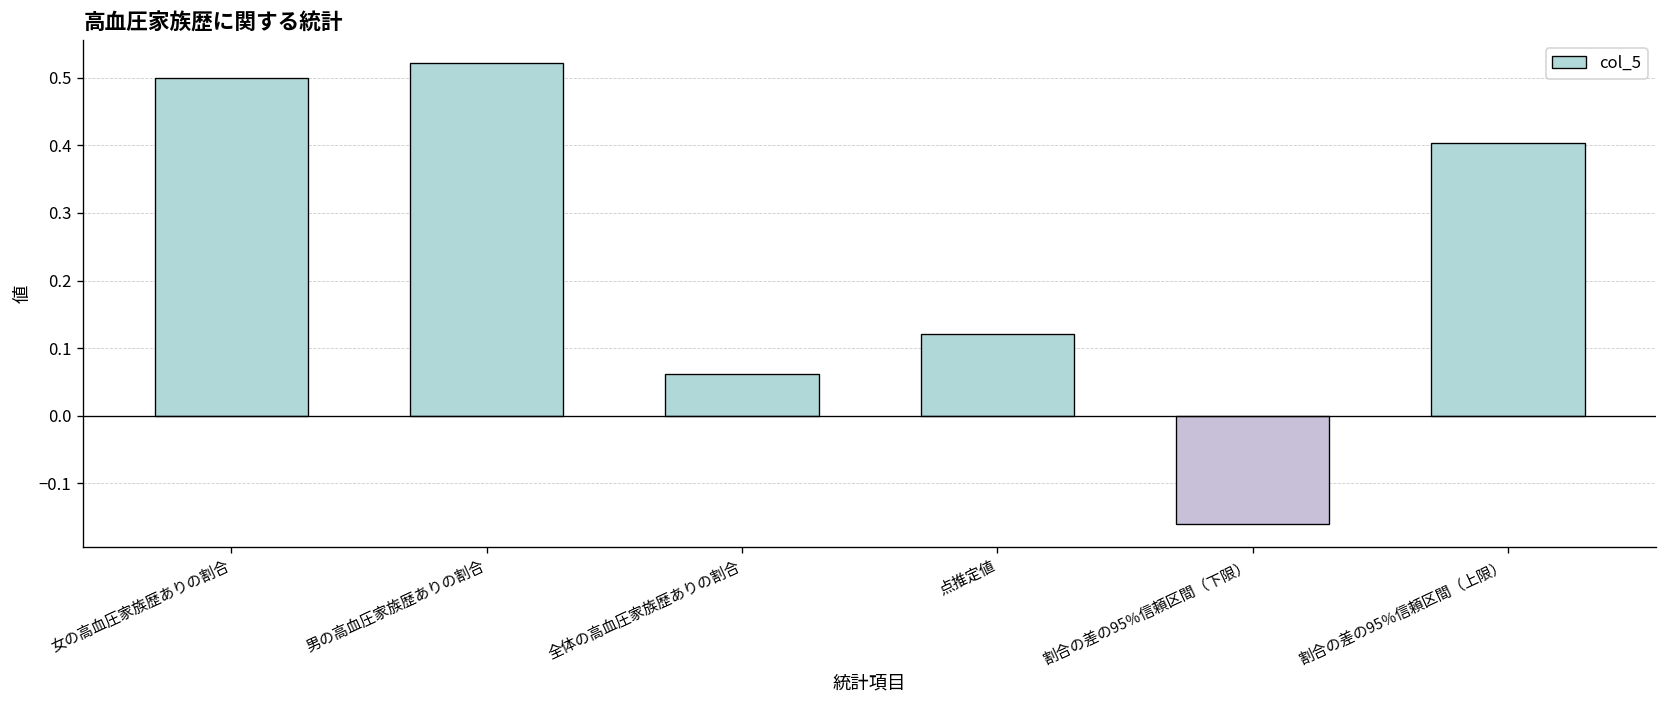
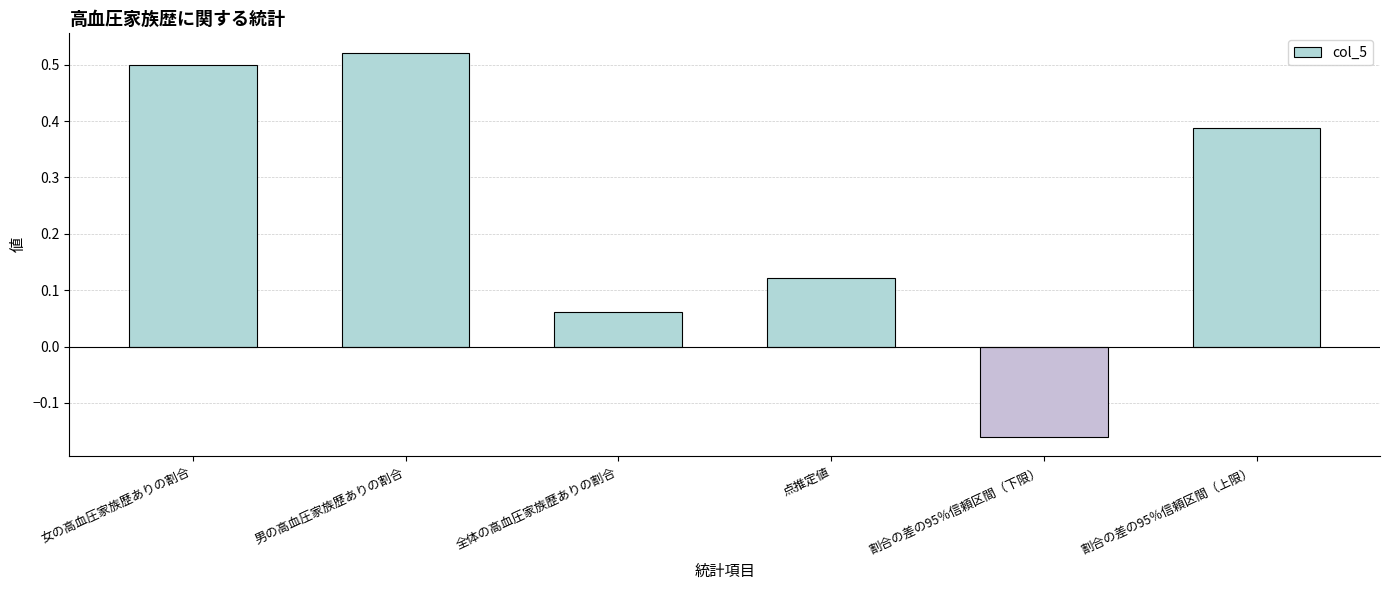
  {
    "女の高血圧家族歴ありの割合": 0.50,
    "男の高血圧家族歴ありの割合": 0.52,
    "全体の高血圧家族歴ありの割合": 0.06,
    "点推定値": 0.12,
    "割合の差の95％信頼区間（下限）": -0.16,
-   "割合の差の95％信頼区間（上限）": 0.40
+   "割合の差の95％信頼区間（上限）": 0.39
  }
